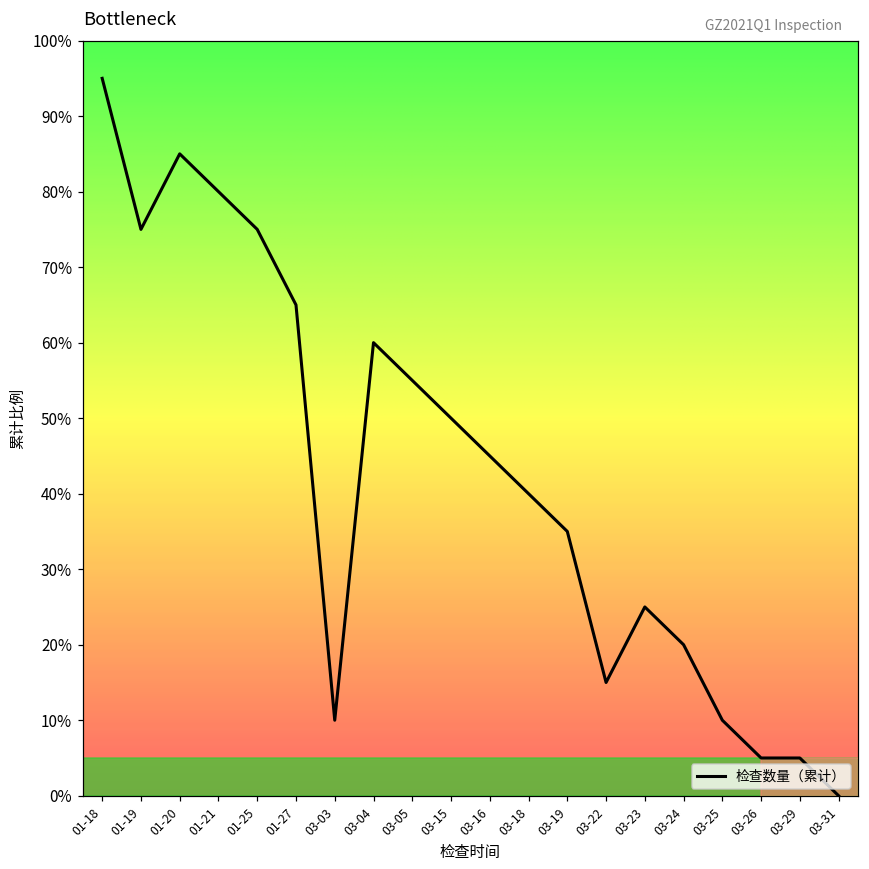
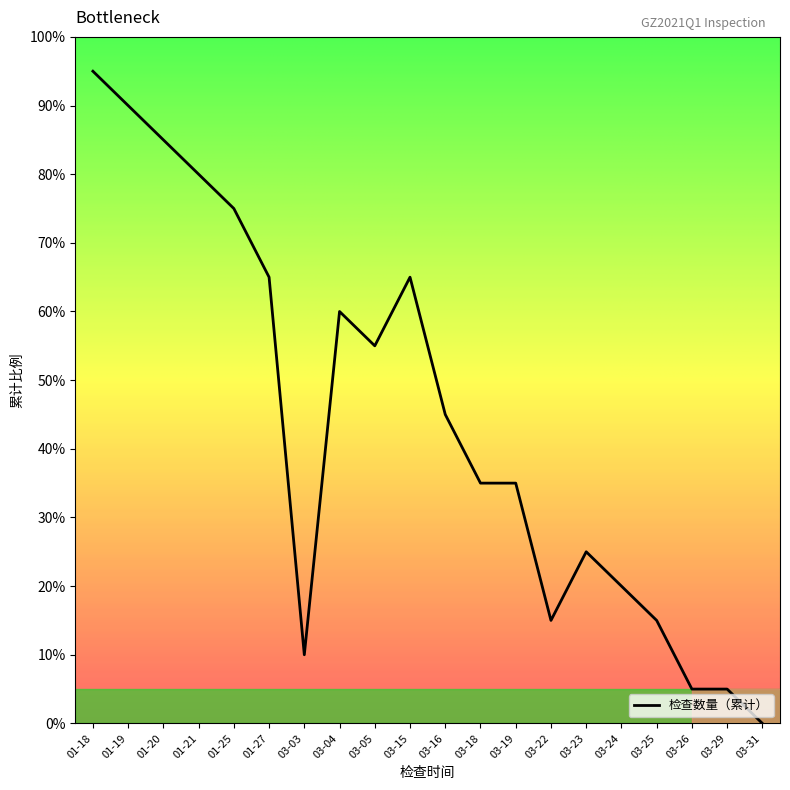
  {
    "01-18": "95%",
-   "01-19": "75%",
+   "01-19": "90%",
    "01-20": "85%",
    "01-21": "80%",
    "01-25": "75%",
    "01-27": "65%",
    "03-03": "10%",
    "03-04": "60%",
    "03-05": "55%",
-   "03-15": "50%",
+   "03-15": "65%",
    "03-16": "45%",
-   "03-18": "40%",
+   "03-18": "35%",
    "03-19": "35%",
    "03-22": "15%",
    "03-23": "25%",
    "03-24": "20%",
-   "03-25": "10%"
+   "03-25": "15%"
  }
